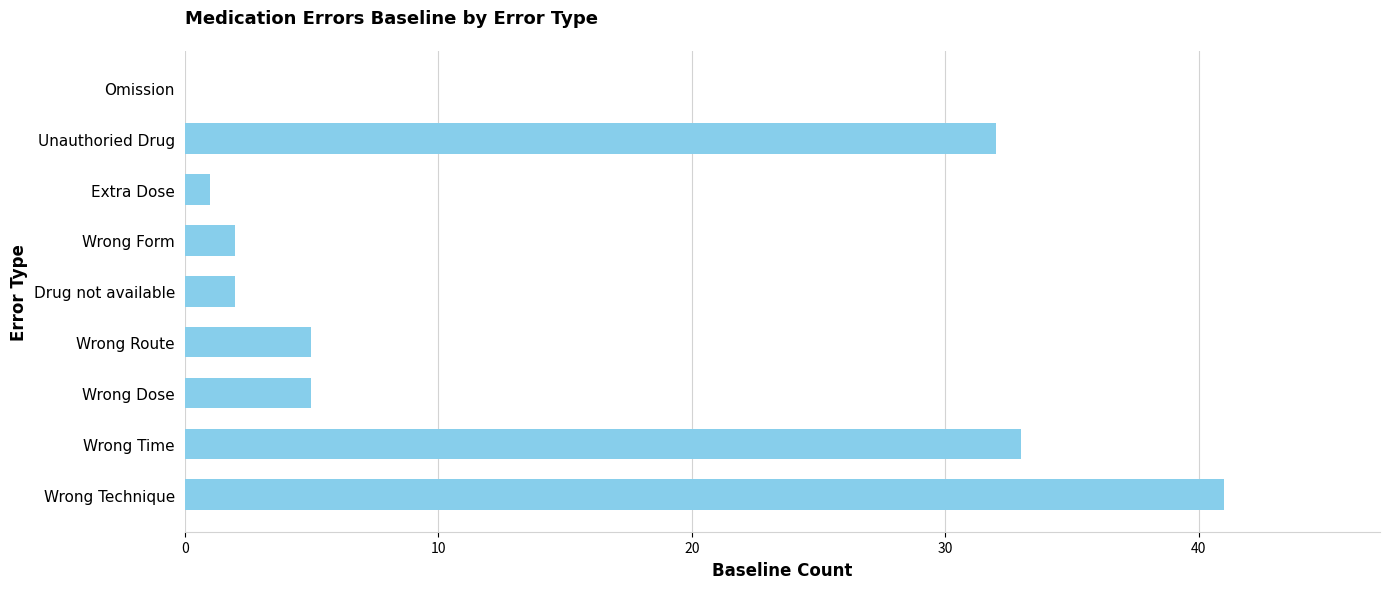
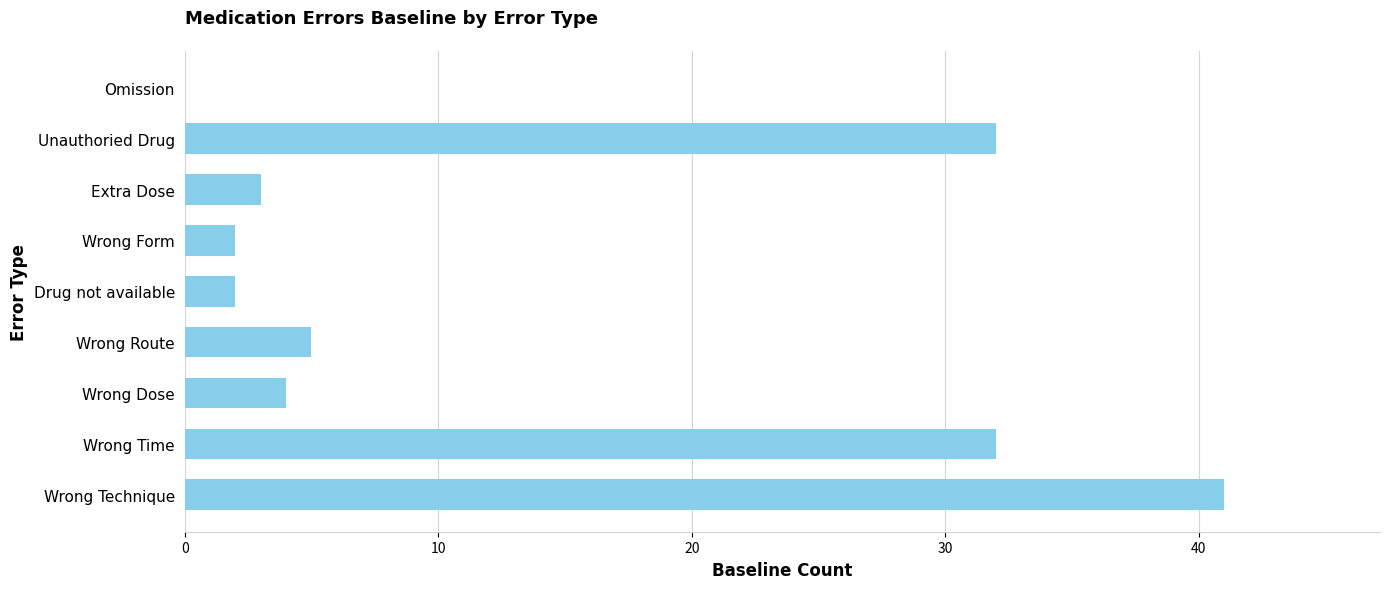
  {
    "Omission": 0,
    "Unauthoried Drug": 32,
-   "Extra Dose": 1,
+   "Extra Dose": 3,
    "Wrong Form": 2,
    "Drug not available": 2,
    "Wrong Route": 5,
-   "Wrong Dose": 5,
-   "Wrong Time": 33,
+   "Wrong Dose": 4,
+   "Wrong Time": 32,
    "Wrong Technique": 41
  }
